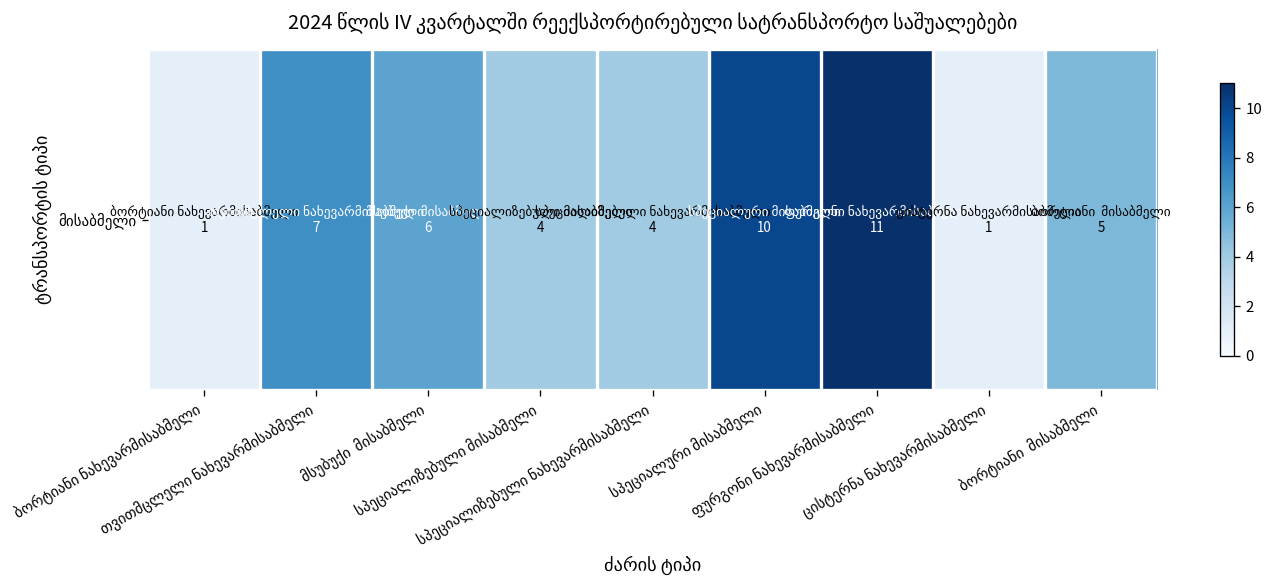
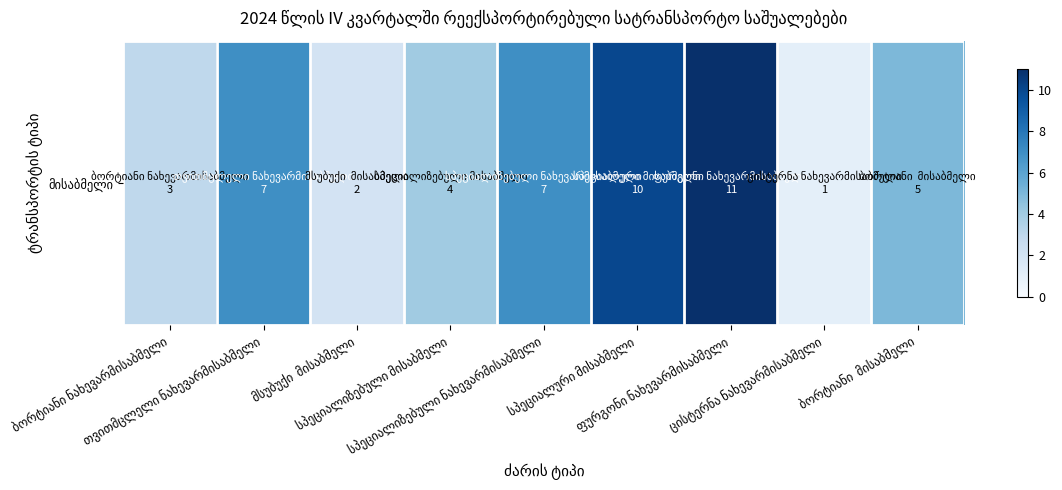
  {
    "მისაბმელი": {
-     "ბორტიანი ნახევარმისაბმელი": 1,
-     "მსუბუქი მისაბმელი": 6,
-     "სპეციალიზებული ნახევარმისაბმელი": 4
+     "ბორტიანი ნახევარმისაბმელი": 3,
+     "მსუბუქი მისაბმელი": 2,
+     "სპეციალიზებული ნახევარმისაბმელი": 7
    }
  }
